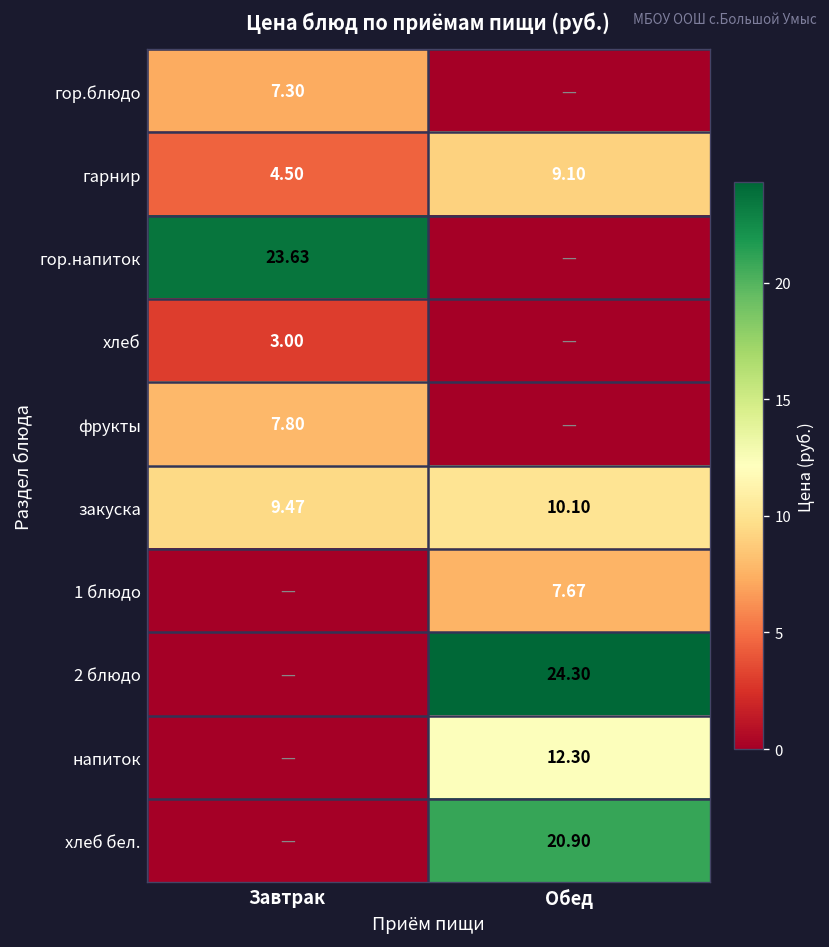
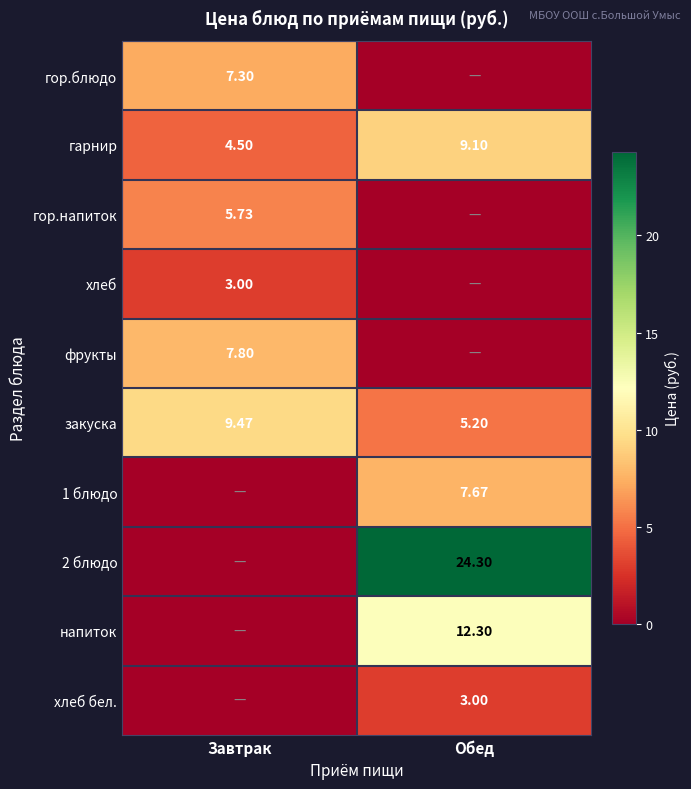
  {
    "гор.блюдо": {
      "Завтрак": 7.30
    },
    "гарнир": {
      "Завтрак": 4.50,
      "Обед": 9.10
    },
    "гор.напиток": {
-     "Завтрак": 23.63
+     "Завтрак": 5.73
    },
    "хлеб": {
      "Завтрак": 3.00
    },
    "фрукты": {
      "Завтрак": 7.80
    },
    "закуска": {
      "Завтрак": 9.47,
-     "Обед": 10.10
+     "Обед": 5.20
    },
    "1 блюдо": {
      "Обед": 7.67
    },
    "2 блюдо": {
      "Обед": 24.30
    },
    "напиток": {
      "Обед": 12.30
    },
    "хлеб бел.": {
-     "Обед": 20.90
+     "Обед": 3.00
    }
  }
